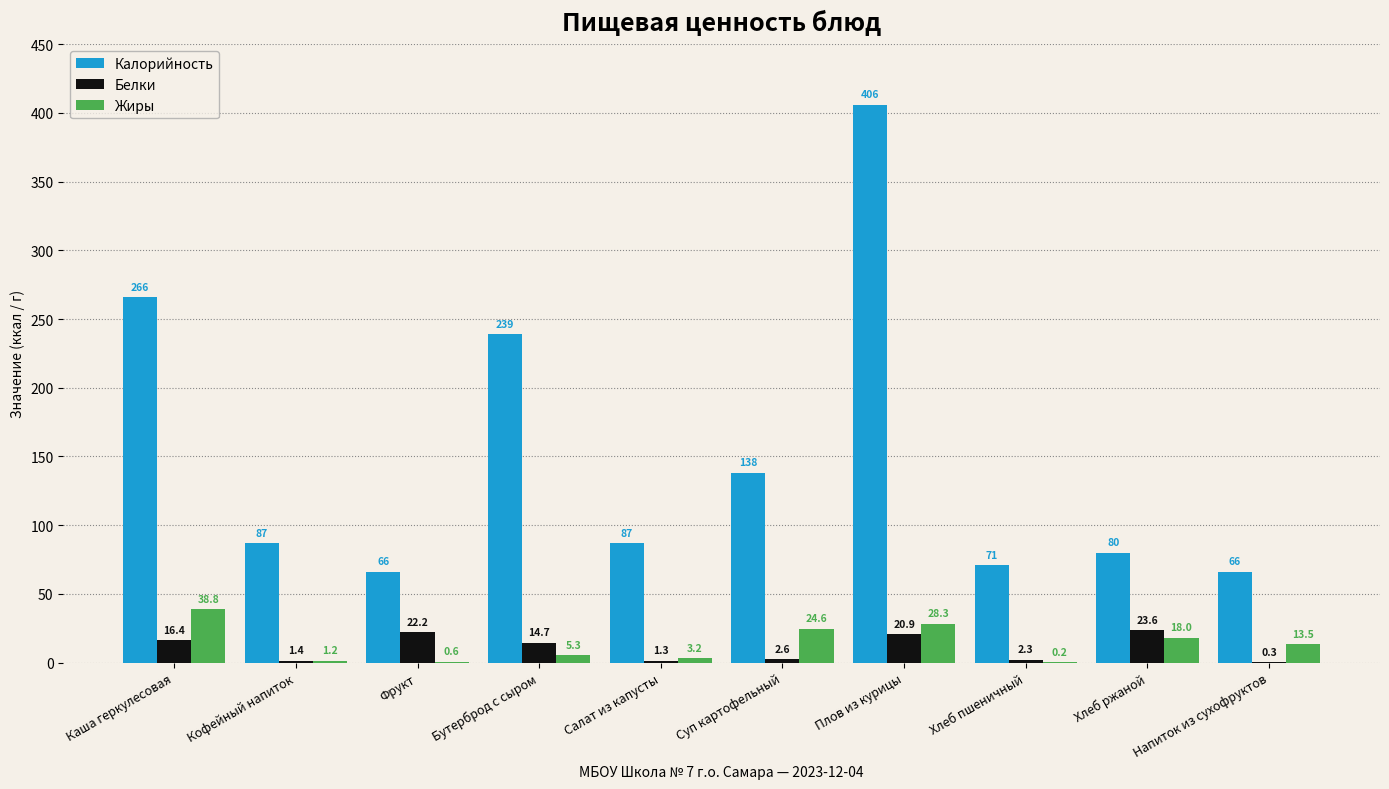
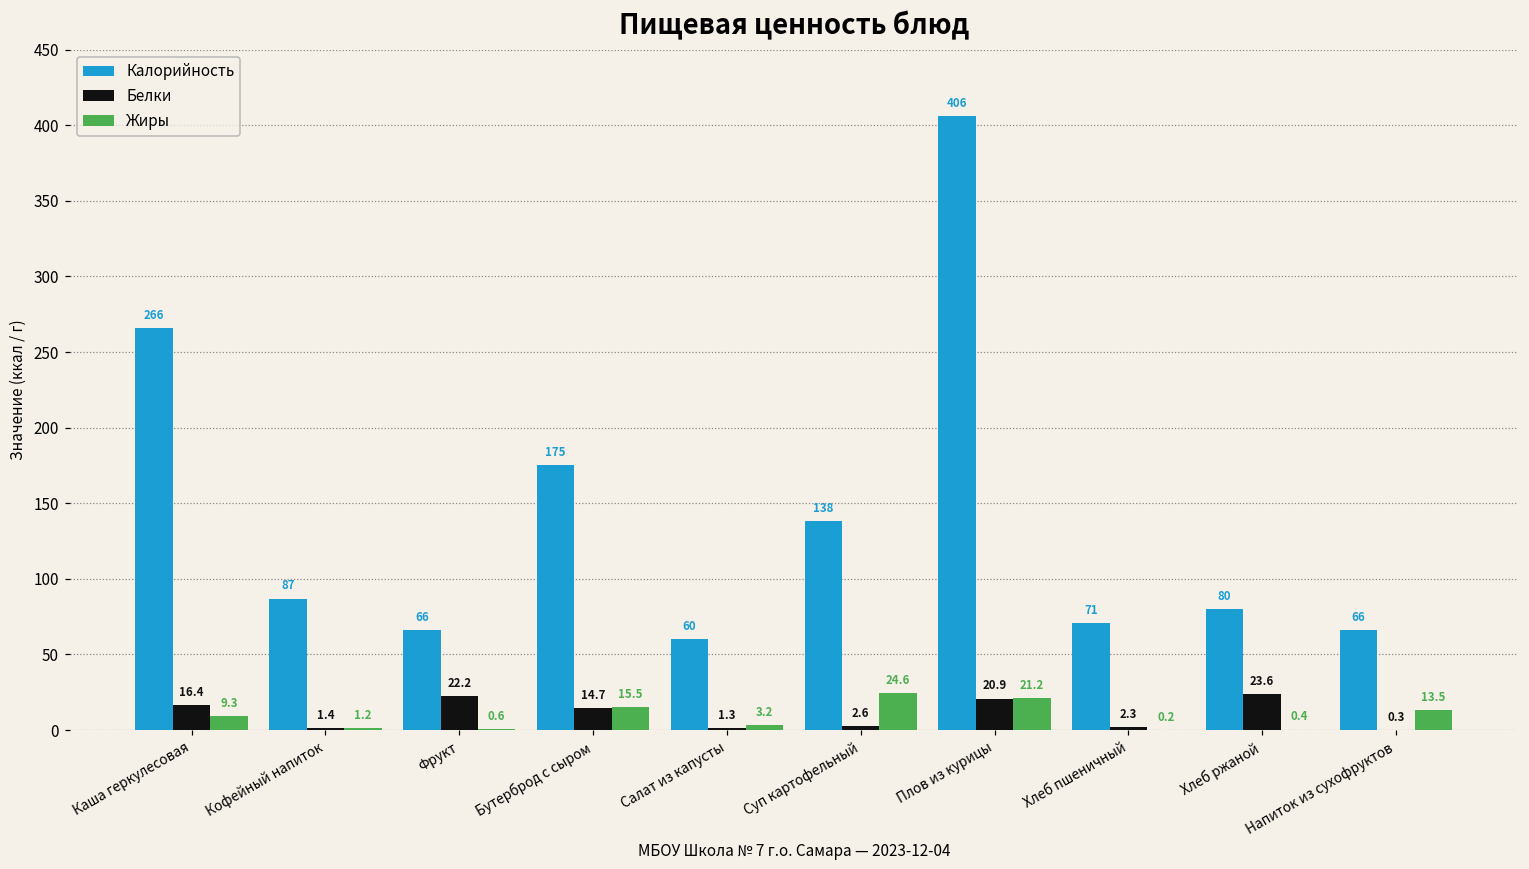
  {
    "Калорийность": {
      "Каша геркулесовая": 266,
      "Кофейный напиток": 87,
      "Фрукт": 66,
-     "Бутерброд с сыром": 239,
-     "Салат из капусты": 87,
+     "Бутерброд с сыром": 175,
+     "Салат из капусты": 60,
      "Суп картофельный": 138,
      "Плов из курицы": 406,
      "Хлеб пшеничный": 71,
      "Хлеб ржаной": 80,
      "Напиток из сухофруктов": 66
    },
    "Белки": {
      "Каша геркулесовая": 16.4,
      "Кофейный напиток": 1.4,
      "Фрукт": 22.2,
      "Бутерброд с сыром": 14.7,
      "Салат из капусты": 1.3,
      "Суп картофельный": 2.6,
      "Плов из курицы": 20.9,
      "Хлеб пшеничный": 2.3,
      "Хлеб ржаной": 23.6,
      "Напиток из сухофруктов": 0.3
    },
    "Жиры": {
-     "Каша геркулесовая": 38.8,
+     "Каша геркулесовая": 9.3,
      "Кофейный напиток": 1.2,
      "Фрукт": 0.6,
-     "Бутерброд с сыром": 5.3,
+     "Бутерброд с сыром": 15.5,
      "Салат из капусты": 3.2,
      "Суп картофельный": 24.6,
-     "Плов из курицы": 28.3,
+     "Плов из курицы": 21.2,
      "Хлеб пшеничный": 0.2,
-     "Хлеб ржаной": 18.0,
+     "Хлеб ржаной": 0.4,
      "Напиток из сухофруктов": 13.5
    }
  }
